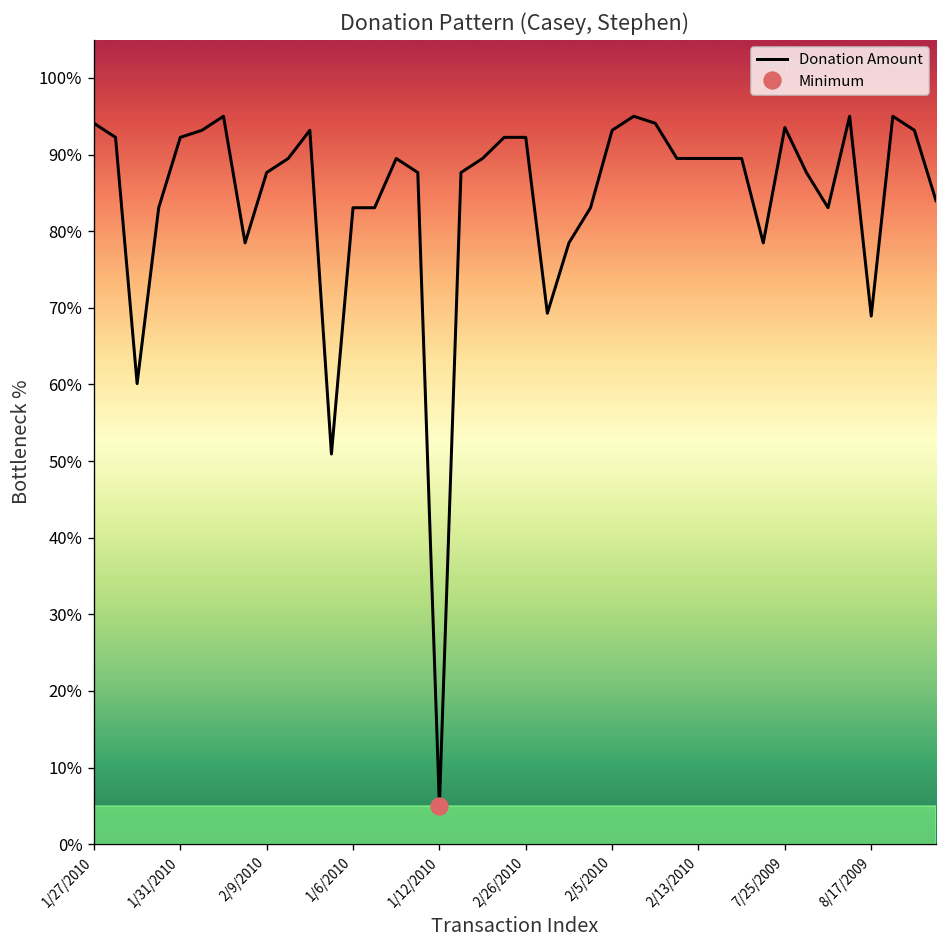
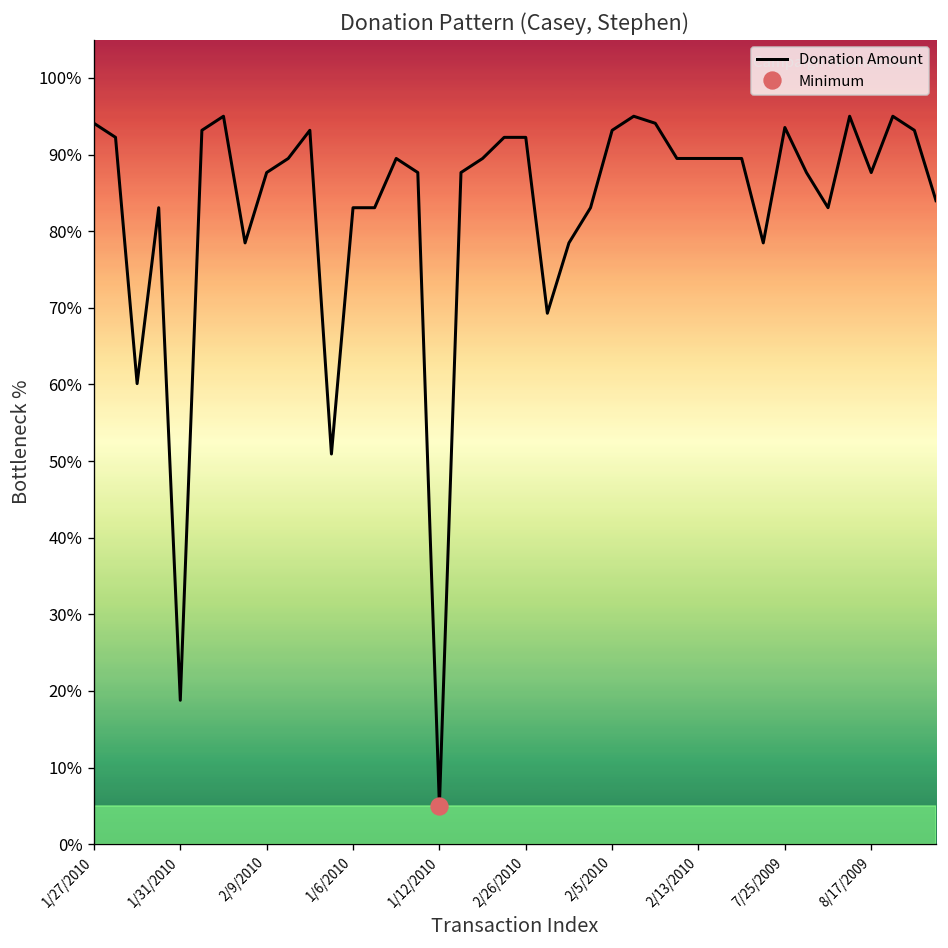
  {
    "Donation Amount": {
      "1/27/2010": "94%",
-     "1/31/2010": "92%",
+     "1/31/2010": "19%",
      "1/6/2010": "83%",
      "2/26/2010": "92%",
      "7/25/2009": "94%",
-     "8/17/2009": "69%"
+     "8/17/2009": "88%"
    }
  }
